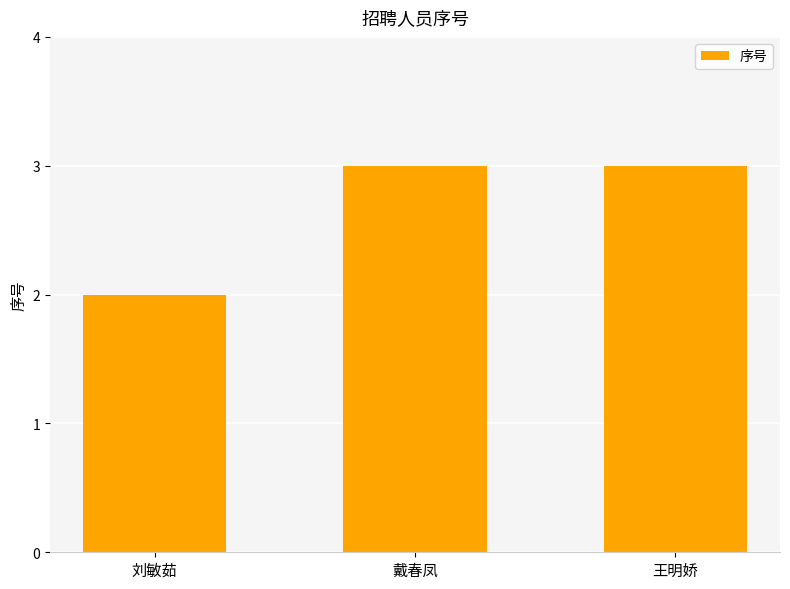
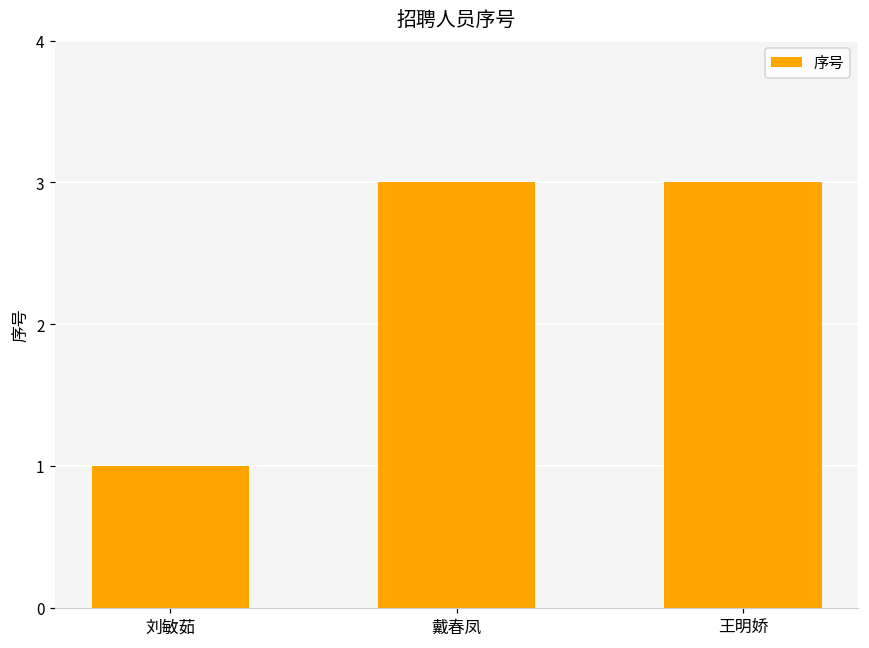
  {
-   "刘敏茹": 2,
+   "刘敏茹": 1,
    "戴春凤": 3,
    "王明娇": 3
  }
